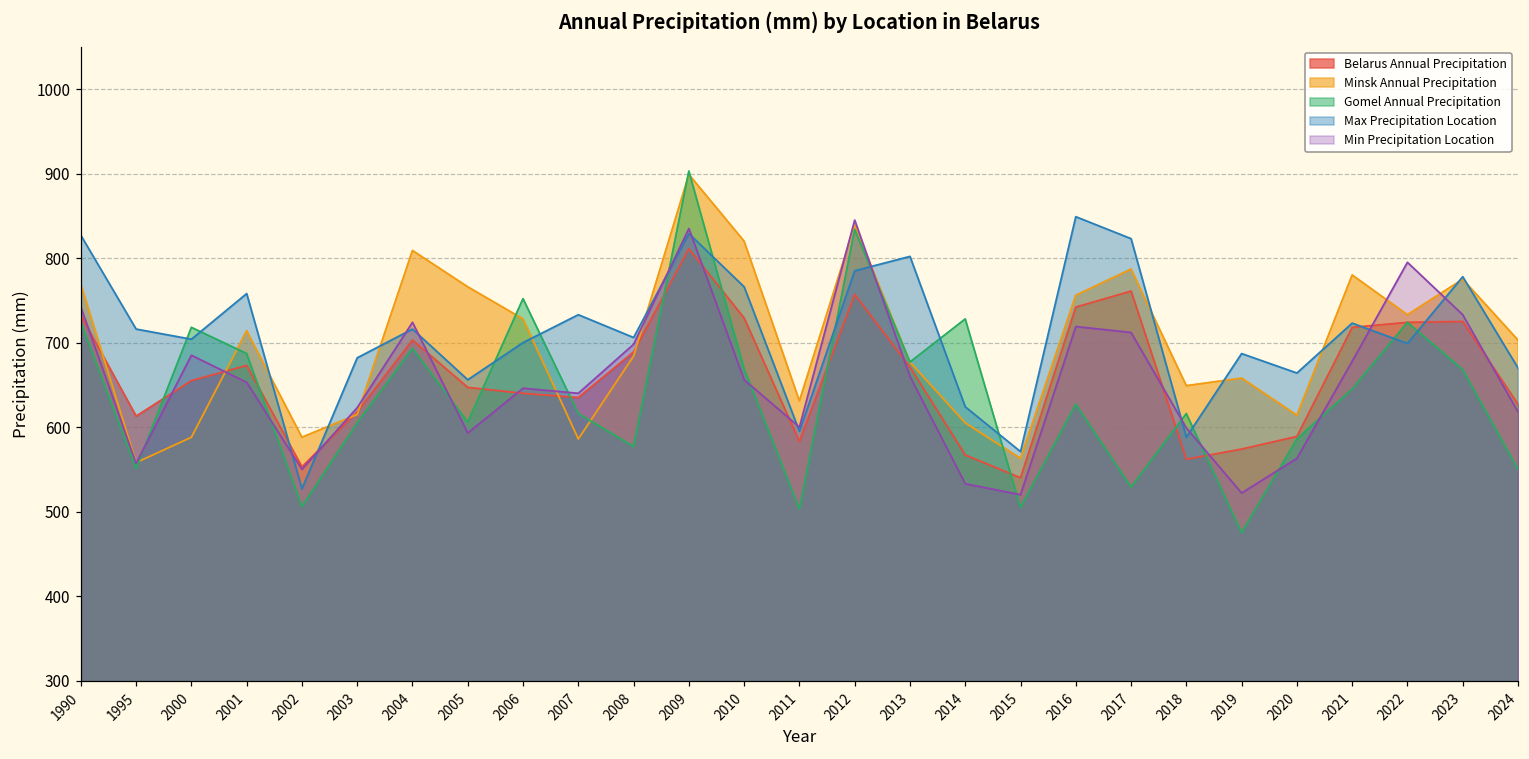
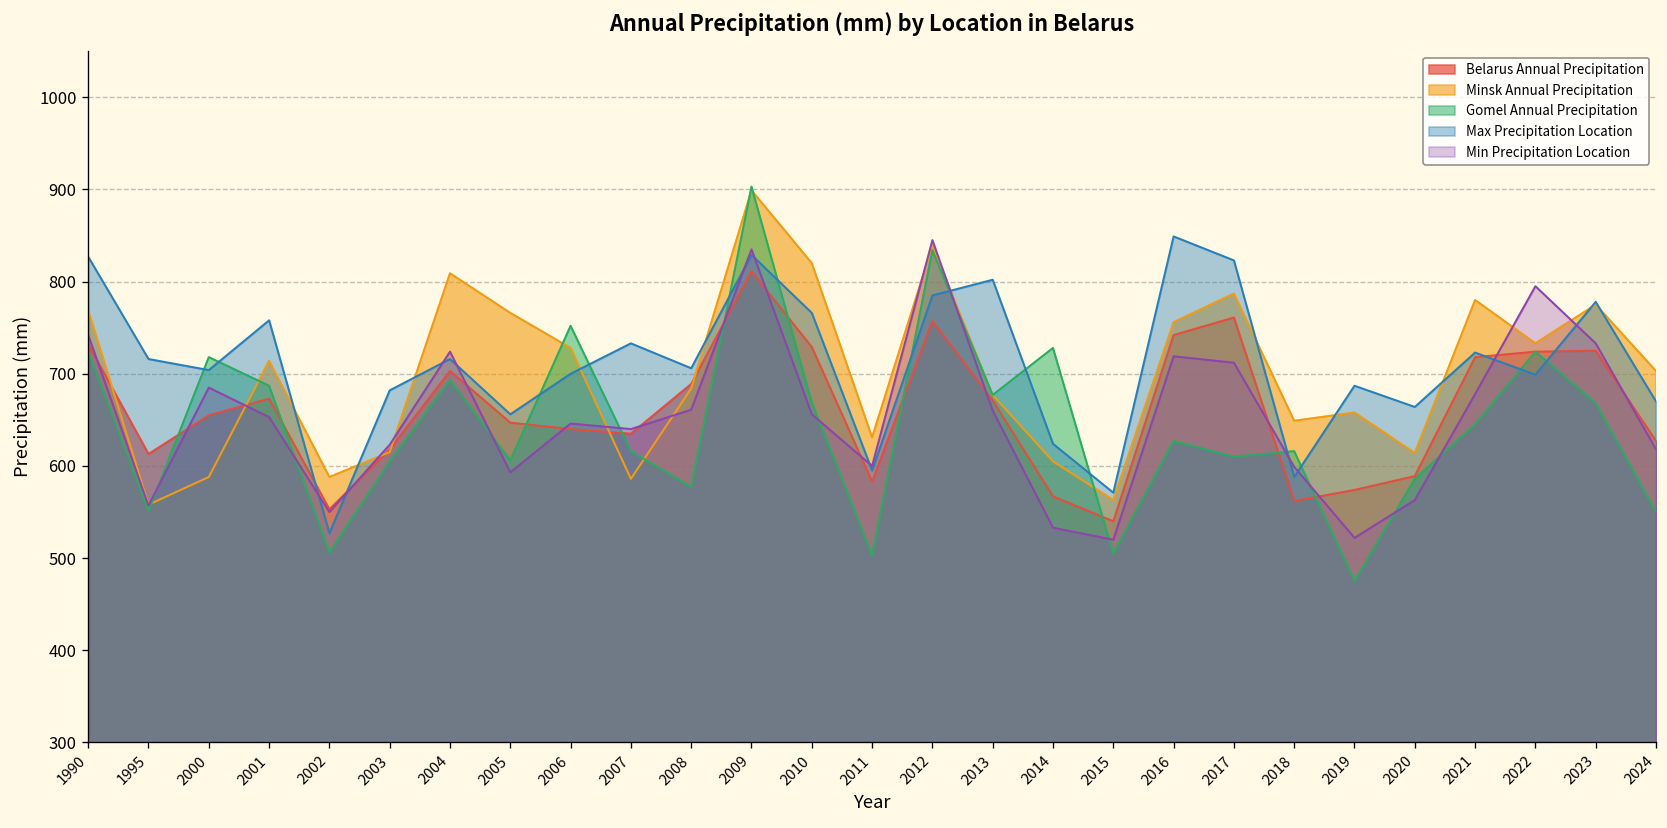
  {
    "Belarus Annual Precipitation": {
      "1990": 730,
      "1995": 610,
      "2000": 660,
      "2001": 670,
      "2004": 700,
      "2005": 650,
      "2006": 640,
      "2007": 640,
      "2008": 690,
      "2009": 810,
      "2010": 730,
      "2011": 580,
      "2012": 760,
      "2013": 670,
      "2014": 570,
      "2015": 540,
      "2016": 740,
      "2017": 760,
      "2018": 560,
      "2019": 570,
      "2021": 720,
      "2023": 730,
      "2024": 630
    },
    "Minsk Annual Precipitation": {
      "1990": 770,
      "2000": 590,
      "2001": 710,
      "2002": 590,
      "2004": 810,
      "2005": 770,
      "2006": 730,
      "2007": 590,
      "2008": 680,
      "2009": 900,
      "2010": 820,
      "2011": 630,
      "2012": 840,
      "2014": 610,
      "2015": 560,
      "2016": 760,
      "2017": 790,
      "2018": 650,
      "2019": 660,
      "2020": 610,
      "2021": 780,
      "2022": 730,
      "2024": 700
    },
    "Gomel Annual Precipitation": {
      "1990": 720,
      "1995": 550,
      "2000": 720,
      "2001": 690,
      "2002": 510,
      "2003": 610,
      "2004": 690,
      "2005": 610,
      "2006": 750,
      "2007": 620,
      "2008": 580,
      "2009": 900,
      "2010": 670,
      "2011": 500,
      "2012": 830,
      "2014": 730,
      "2015": 510,
      "2016": 630,
-     "2017": 530,
+     "2017": 610,
      "2018": 620,
      "2019": 480,
      "2021": 650,
      "2023": 670,
      "2024": 550
    },
    "Max Precipitation Location": {
      "1990": 830,
      "1995": 720,
      "2000": 700,
      "2001": 760,
      "2002": 530,
      "2003": 680,
      "2004": 720,
      "2005": 660,
      "2006": 700,
      "2007": 730,
      "2008": 710,
      "2009": 830,
      "2010": 770,
      "2011": 600,
      "2012": 790,
      "2013": 800,
      "2014": 620,
      "2015": 570,
      "2016": 850,
      "2017": 820,
      "2018": 590,
      "2019": 690,
      "2020": 660,
      "2021": 720,
      "2022": 700,
      "2024": 670
    },
    "Min Precipitation Location": {
      "1990": 740,
      "2000": 690,
      "2001": 650,
      "2003": 620,
      "2004": 720,
      "2005": 590,
      "2006": 650,
      "2007": 640,
-     "2008": 700,
+     "2008": 660,
      "2009": 840,
      "2010": 660,
      "2011": 600,
      "2012": 850,
      "2013": 660,
      "2014": 530,
      "2015": 520,
      "2016": 720,
      "2017": 710,
      "2018": 600,
      "2019": 520,
      "2020": 560,
      "2021": 680,
      "2022": 800,
      "2023": 730,
      "2024": 620
    }
  }
